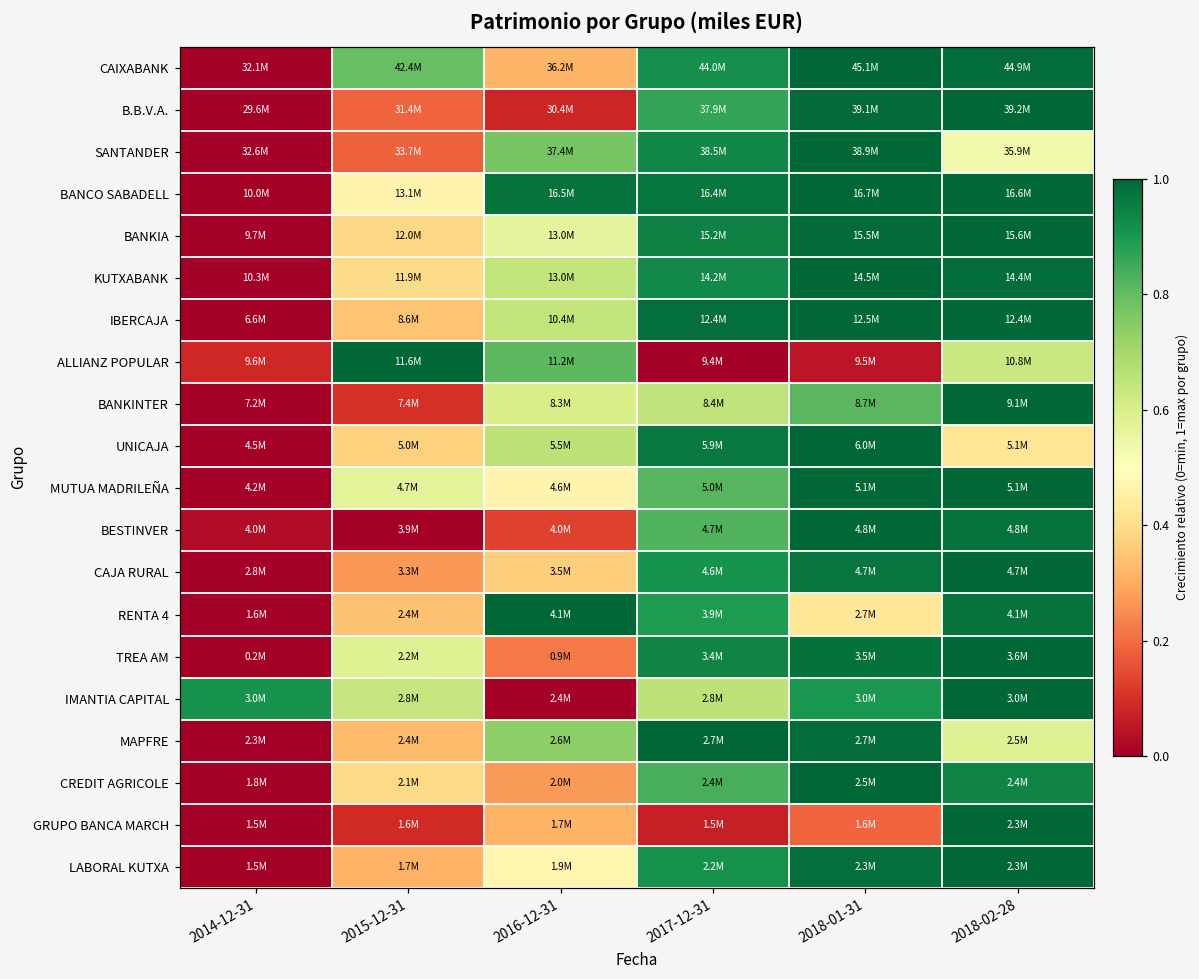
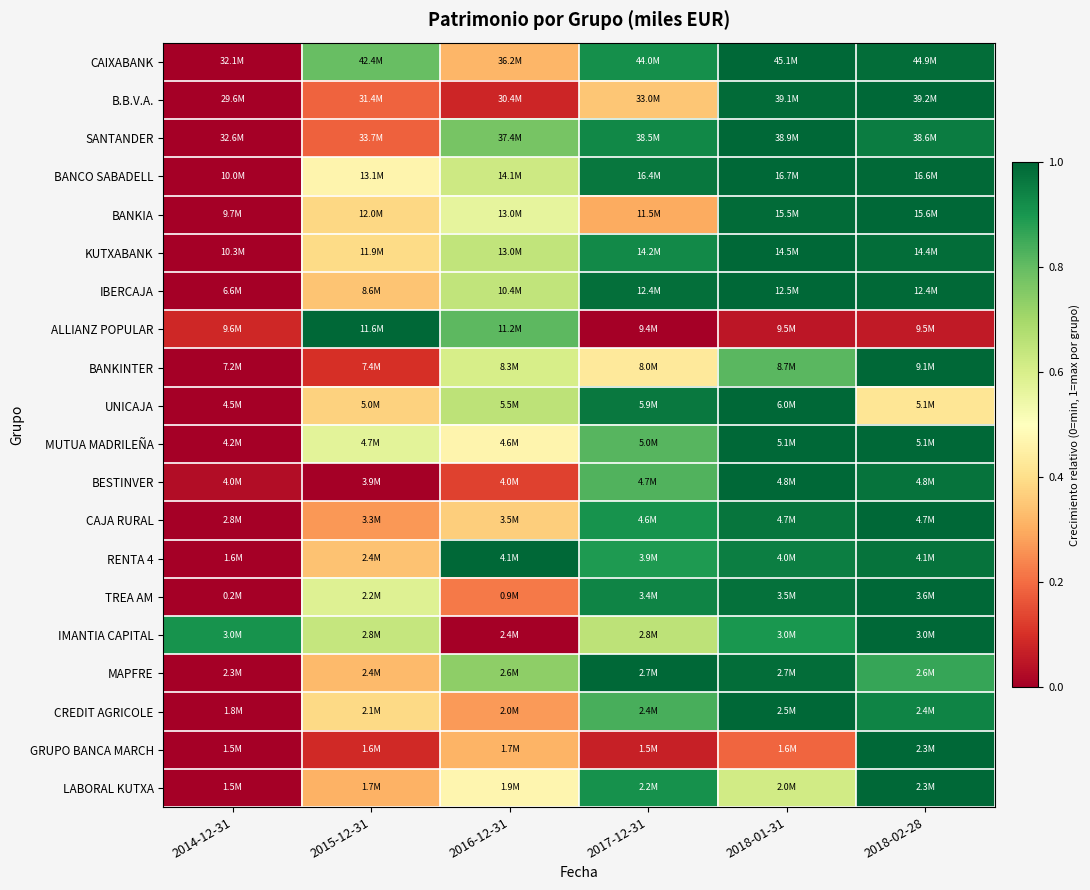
  {
    "CAIXABANK": {
      "2014-12-31": "32.1M",
      "2015-12-31": "42.4M",
      "2016-12-31": "36.2M",
      "2017-12-31": "44.0M",
      "2018-01-31": "45.1M",
      "2018-02-28": "44.9M"
    },
    "B.B.V.A.": {
      "2014-12-31": "29.6M",
      "2015-12-31": "31.4M",
      "2016-12-31": "30.4M",
-     "2017-12-31": "37.9M",
+     "2017-12-31": "33.0M",
      "2018-01-31": "39.1M",
      "2018-02-28": "39.2M"
    },
    "SANTANDER": {
      "2014-12-31": "32.6M",
      "2015-12-31": "33.7M",
      "2016-12-31": "37.4M",
      "2017-12-31": "38.5M",
      "2018-01-31": "38.9M",
-     "2018-02-28": "35.9M"
+     "2018-02-28": "38.6M"
    },
    "BANCO SABADELL": {
      "2014-12-31": "10.0M",
      "2015-12-31": "13.1M",
-     "2016-12-31": "16.5M",
+     "2016-12-31": "14.1M",
      "2017-12-31": "16.4M",
      "2018-01-31": "16.7M",
      "2018-02-28": "16.6M"
    },
    "BANKIA": {
      "2014-12-31": "9.7M",
      "2015-12-31": "12.0M",
      "2016-12-31": "13.0M",
-     "2017-12-31": "15.2M",
+     "2017-12-31": "11.5M",
      "2018-01-31": "15.5M",
      "2018-02-28": "15.6M"
    },
    "KUTXABANK": {
      "2014-12-31": "10.3M",
      "2015-12-31": "11.9M",
      "2016-12-31": "13.0M",
      "2017-12-31": "14.2M",
      "2018-01-31": "14.5M",
      "2018-02-28": "14.4M"
    },
    "IBERCAJA": {
      "2014-12-31": "6.6M",
      "2015-12-31": "8.6M",
      "2016-12-31": "10.4M",
      "2017-12-31": "12.4M",
      "2018-01-31": "12.5M",
      "2018-02-28": "12.4M"
    },
    "ALLIANZ POPULAR": {
      "2014-12-31": "9.6M",
      "2015-12-31": "11.6M",
      "2016-12-31": "11.2M",
      "2017-12-31": "9.4M",
      "2018-01-31": "9.5M",
-     "2018-02-28": "10.8M"
+     "2018-02-28": "9.5M"
    },
    "BANKINTER": {
      "2014-12-31": "7.2M",
      "2015-12-31": "7.4M",
      "2016-12-31": "8.3M",
-     "2017-12-31": "8.4M",
+     "2017-12-31": "8.0M",
      "2018-01-31": "8.7M",
      "2018-02-28": "9.1M"
    },
    "UNICAJA": {
      "2014-12-31": "4.5M",
      "2015-12-31": "5.0M",
      "2016-12-31": "5.5M",
      "2017-12-31": "5.9M",
      "2018-01-31": "6.0M",
      "2018-02-28": "5.1M"
    },
    "MUTUA MADRILEÑA": {
      "2014-12-31": "4.2M",
      "2015-12-31": "4.7M",
      "2016-12-31": "4.6M",
      "2017-12-31": "5.0M",
      "2018-01-31": "5.1M",
      "2018-02-28": "5.1M"
    },
    "BESTINVER": {
      "2014-12-31": "4.0M",
      "2015-12-31": "3.9M",
      "2016-12-31": "4.0M",
      "2017-12-31": "4.7M",
      "2018-01-31": "4.8M",
      "2018-02-28": "4.8M"
    },
    "CAJA RURAL": {
      "2014-12-31": "2.8M",
      "2015-12-31": "3.3M",
      "2016-12-31": "3.5M",
      "2017-12-31": "4.6M",
      "2018-01-31": "4.7M",
      "2018-02-28": "4.7M"
    },
    "RENTA 4": {
      "2014-12-31": "1.6M",
      "2015-12-31": "2.4M",
      "2016-12-31": "4.1M",
      "2017-12-31": "3.9M",
-     "2018-01-31": "2.7M",
+     "2018-01-31": "4.0M",
      "2018-02-28": "4.1M"
    },
    "TREA AM": {
      "2014-12-31": "0.2M",
      "2015-12-31": "2.2M",
      "2016-12-31": "0.9M",
      "2017-12-31": "3.4M",
      "2018-01-31": "3.5M",
      "2018-02-28": "3.6M"
    },
    "IMANTIA CAPITAL": {
      "2014-12-31": "3.0M",
      "2015-12-31": "2.8M",
      "2016-12-31": "2.4M",
      "2017-12-31": "2.8M",
      "2018-01-31": "3.0M",
      "2018-02-28": "3.0M"
    },
    "MAPFRE": {
      "2014-12-31": "2.3M",
      "2015-12-31": "2.4M",
      "2016-12-31": "2.6M",
      "2017-12-31": "2.7M",
      "2018-01-31": "2.7M",
-     "2018-02-28": "2.5M"
+     "2018-02-28": "2.6M"
    },
    "CREDIT AGRICOLE": {
      "2014-12-31": "1.8M",
      "2015-12-31": "2.1M",
      "2016-12-31": "2.0M",
      "2017-12-31": "2.4M",
      "2018-01-31": "2.5M",
      "2018-02-28": "2.4M"
    },
    "GRUPO BANCA MARCH": {
      "2014-12-31": "1.5M",
      "2015-12-31": "1.6M",
      "2016-12-31": "1.7M",
      "2017-12-31": "1.5M",
      "2018-01-31": "1.6M",
      "2018-02-28": "2.3M"
    },
    "LABORAL KUTXA": {
      "2014-12-31": "1.5M",
      "2015-12-31": "1.7M",
      "2016-12-31": "1.9M",
      "2017-12-31": "2.2M",
-     "2018-01-31": "2.3M",
+     "2018-01-31": "2.0M",
      "2018-02-28": "2.3M"
    }
  }
